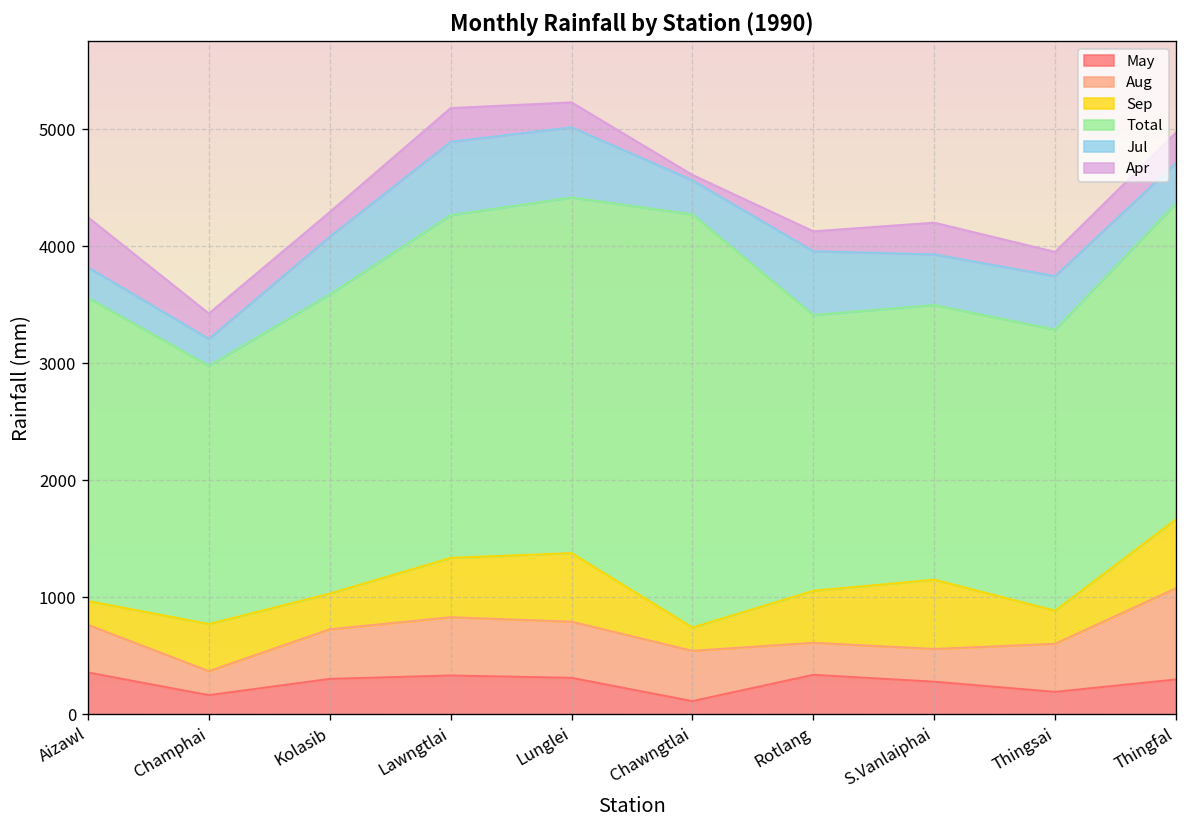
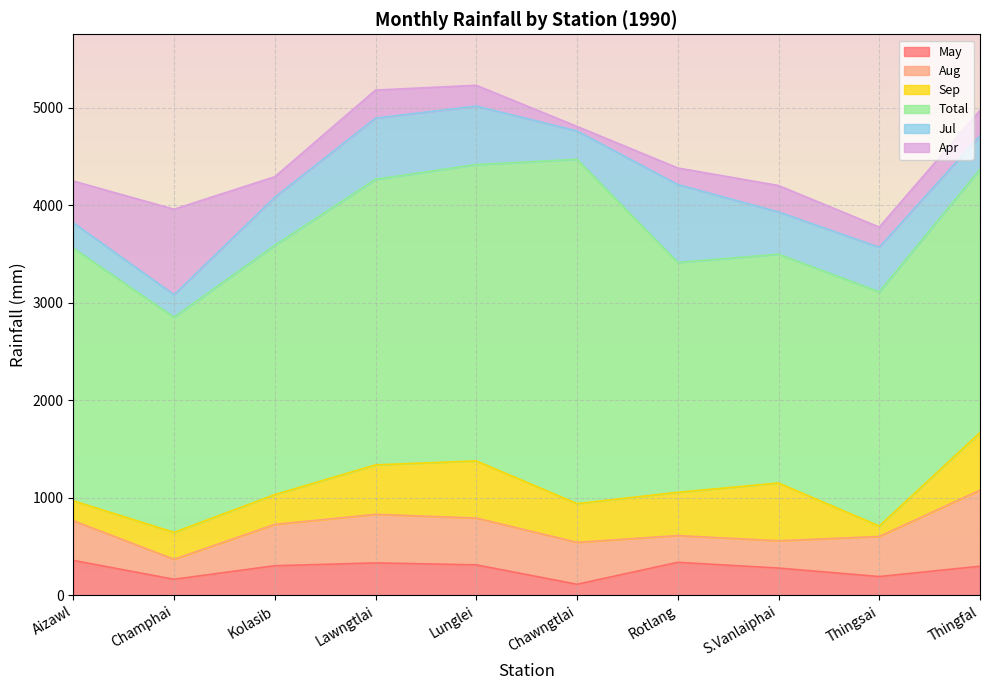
  {
    "Sep": {
      "Aizawl": 200,
-     "Champhai": 400,
+     "Champhai": 300,
      "Kolasib": 300,
      "Lawngtlai": 500,
      "Lunglei": 600,
-     "Chawngtlai": 200,
+     "Chawngtlai": 400,
      "Rotlang": 400,
      "S.Vanlaiphai": 600,
-     "Thingsai": 300,
+     "Thingsai": 100,
      "Thingfal": 600
    },
    "Total": {
      "Aizawl": 2600,
      "Champhai": 2200,
      "Kolasib": 2600,
      "Lawngtlai": 2900,
      "Lunglei": 3000,
      "Chawngtlai": 3500,
      "Rotlang": 2400,
      "S.Vanlaiphai": 2300,
      "Thingsai": 2400,
      "Thingfal": 2700
    },
    "Jul": {
      "Aizawl": 300,
      "Champhai": 200,
      "Kolasib": 500,
      "Lawngtlai": 600,
      "Lunglei": 600,
      "Chawngtlai": 300,
-     "Rotlang": 500,
+     "Rotlang": 800,
      "S.Vanlaiphai": 400,
      "Thingsai": 500,
      "Thingfal": 300
    },
    "Apr": {
      "Aizawl": 400,
-     "Champhai": 200,
+     "Champhai": 900,
      "Kolasib": 200,
      "Lawngtlai": 300,
      "Lunglei": 200,
      "Chawngtlai": 0,
      "Rotlang": 200,
      "S.Vanlaiphai": 300,
      "Thingsai": 200,
      "Thingfal": 300
    }
  }
